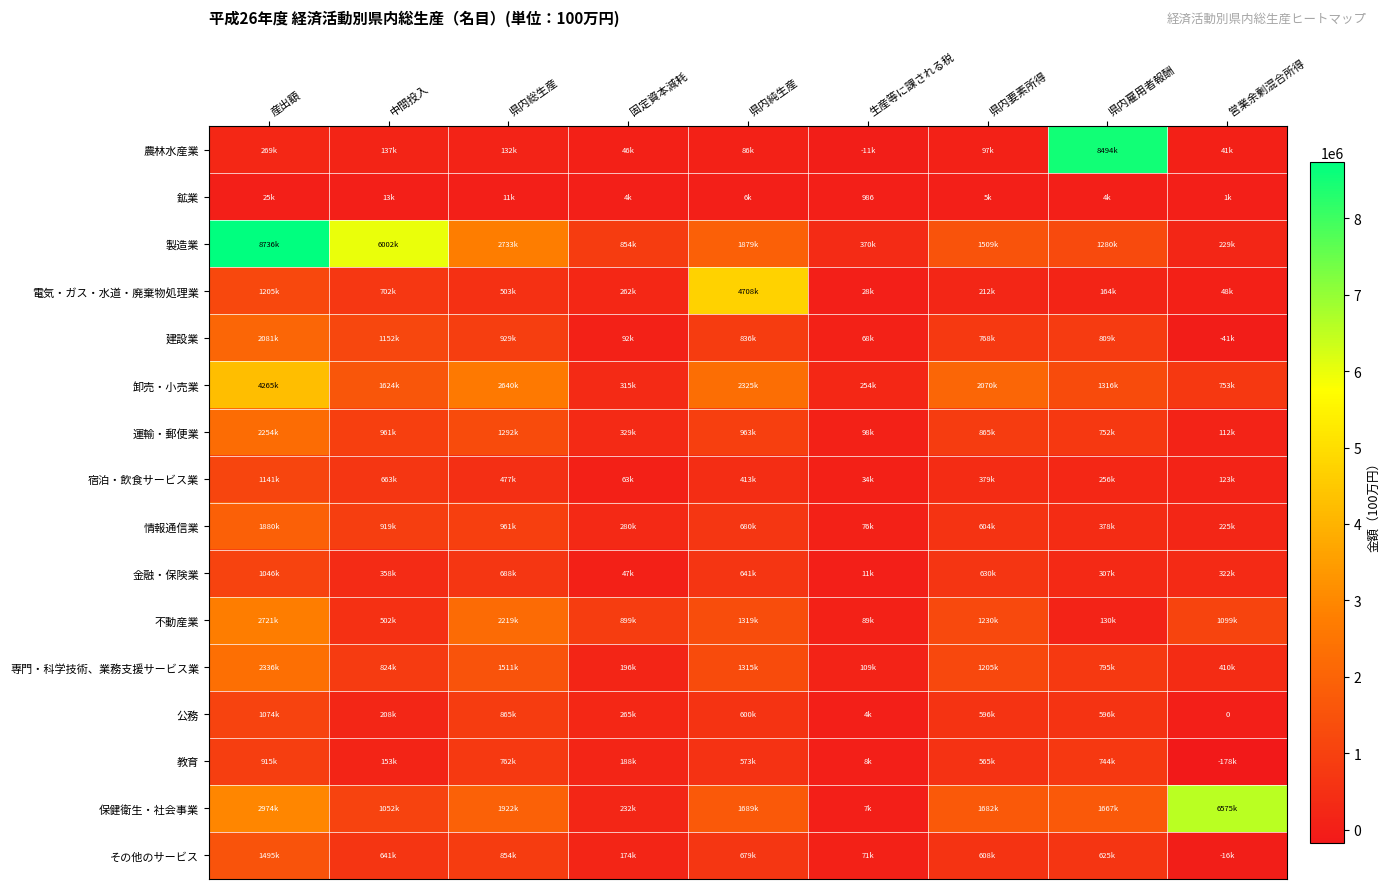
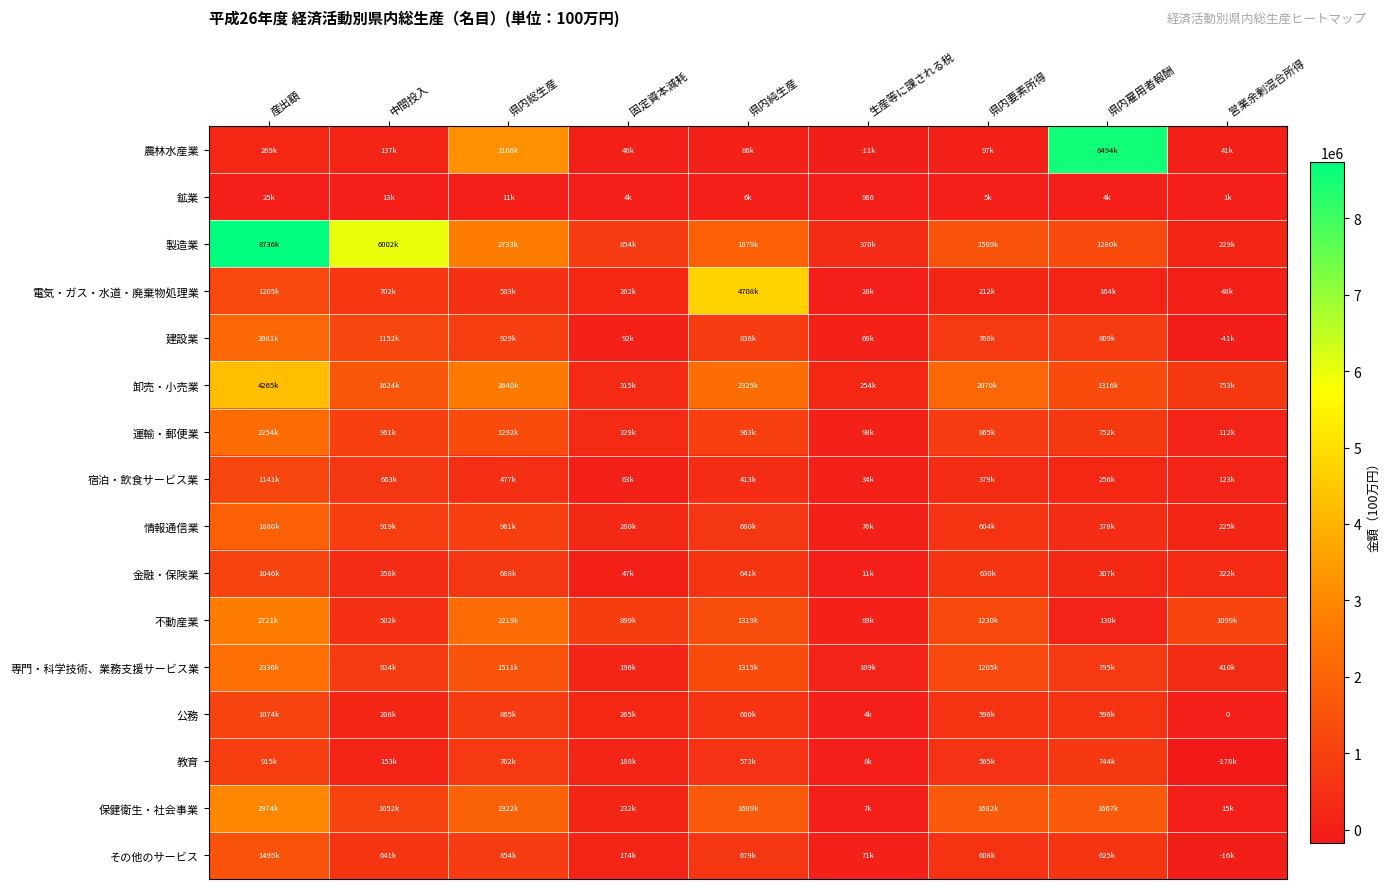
  {
    "農林水産業": {
      "産出額": "269k",
      "中間投入": "137k",
-     "県内総生産": "132k",
+     "県内総生産": "3166k",
      "固定資本減耗": "46k",
      "県内純生産": "86k",
      "生産等に課される税": "-11k",
      "県内要素所得": "97k",
      "県内雇用者報酬": "8494k",
      "営業余剰混合所得": "41k"
    },
    "鉱業": {
      "産出額": "25k",
      "中間投入": "13k",
      "県内総生産": "11k",
      "固定資本減耗": "4k",
      "県内純生産": "6k",
      "生産等に課される税": "986",
      "県内要素所得": "5k",
      "県内雇用者報酬": "4k",
      "営業余剰混合所得": "1k"
    },
    "製造業": {
      "産出額": "8736k",
      "中間投入": "6002k",
      "県内総生産": "2733k",
      "固定資本減耗": "854k",
      "県内純生産": "1879k",
      "生産等に課される税": "370k",
      "県内要素所得": "1509k",
      "県内雇用者報酬": "1280k",
      "営業余剰混合所得": "229k"
    },
    "電気・ガス・水道・廃棄物処理業": {
      "産出額": "1205k",
      "中間投入": "702k",
      "県内総生産": "503k",
      "固定資本減耗": "262k",
      "県内純生産": "4708k",
      "生産等に課される税": "28k",
      "県内要素所得": "212k",
      "県内雇用者報酬": "164k",
      "営業余剰混合所得": "48k"
    },
    "建設業": {
      "産出額": "2081k",
      "中間投入": "1152k",
      "県内総生産": "929k",
      "固定資本減耗": "92k",
      "県内純生産": "836k",
      "生産等に課される税": "68k",
      "県内要素所得": "768k",
      "県内雇用者報酬": "809k",
      "営業余剰混合所得": "-41k"
    },
    "卸売・小売業": {
      "産出額": "4265k",
      "中間投入": "1624k",
      "県内総生産": "2640k",
      "固定資本減耗": "315k",
      "県内純生産": "2325k",
      "生産等に課される税": "254k",
      "県内要素所得": "2070k",
      "県内雇用者報酬": "1316k",
      "営業余剰混合所得": "753k"
    },
    "運輸・郵便業": {
      "産出額": "2254k",
      "中間投入": "961k",
      "県内総生産": "1292k",
      "固定資本減耗": "329k",
      "県内純生産": "963k",
      "生産等に課される税": "98k",
      "県内要素所得": "865k",
      "県内雇用者報酬": "752k",
      "営業余剰混合所得": "112k"
    },
    "宿泊・飲食サービス業": {
      "産出額": "1141k",
      "中間投入": "663k",
      "県内総生産": "477k",
      "固定資本減耗": "63k",
      "県内純生産": "413k",
      "生産等に課される税": "34k",
      "県内要素所得": "379k",
      "県内雇用者報酬": "256k",
      "営業余剰混合所得": "123k"
    },
    "情報通信業": {
      "産出額": "1880k",
      "中間投入": "919k",
      "県内総生産": "961k",
      "固定資本減耗": "280k",
      "県内純生産": "680k",
      "生産等に課される税": "76k",
      "県内要素所得": "604k",
      "県内雇用者報酬": "378k",
      "営業余剰混合所得": "225k"
    },
    "金融・保険業": {
      "産出額": "1046k",
      "中間投入": "358k",
      "県内総生産": "688k",
      "固定資本減耗": "47k",
      "県内純生産": "641k",
      "生産等に課される税": "11k",
      "県内要素所得": "630k",
      "県内雇用者報酬": "307k",
      "営業余剰混合所得": "322k"
    },
    "不動産業": {
      "産出額": "2721k",
      "中間投入": "502k",
      "県内総生産": "2219k",
      "固定資本減耗": "899k",
      "県内純生産": "1319k",
      "生産等に課される税": "89k",
      "県内要素所得": "1230k",
      "県内雇用者報酬": "130k",
      "営業余剰混合所得": "1099k"
    },
    "専門・科学技術、業務支援サービス業": {
      "産出額": "2336k",
      "中間投入": "824k",
      "県内総生産": "1511k",
      "固定資本減耗": "196k",
      "県内純生産": "1315k",
      "生産等に課される税": "109k",
      "県内要素所得": "1205k",
      "県内雇用者報酬": "795k",
      "営業余剰混合所得": "410k"
    },
    "公務": {
      "産出額": "1074k",
      "中間投入": "208k",
      "県内総生産": "865k",
      "固定資本減耗": "265k",
      "県内純生産": "600k",
      "生産等に課される税": "4k",
      "県内要素所得": "596k",
      "県内雇用者報酬": "596k",
      "営業余剰混合所得": "0"
    },
    "教育": {
      "産出額": "915k",
      "中間投入": "153k",
      "県内総生産": "762k",
      "固定資本減耗": "188k",
      "県内純生産": "573k",
      "生産等に課される税": "8k",
      "県内要素所得": "565k",
      "県内雇用者報酬": "744k",
      "営業余剰混合所得": "-178k"
    },
    "保健衛生・社会事業": {
      "産出額": "2974k",
      "中間投入": "1052k",
      "県内総生産": "1922k",
      "固定資本減耗": "232k",
      "県内純生産": "1689k",
      "生産等に課される税": "7k",
      "県内要素所得": "1682k",
      "県内雇用者報酬": "1667k",
-     "営業余剰混合所得": "6575k"
+     "営業余剰混合所得": "15k"
    },
    "その他のサービス": {
      "産出額": "1495k",
      "中間投入": "641k",
      "県内総生産": "854k",
      "固定資本減耗": "174k",
      "県内純生産": "679k",
      "生産等に課される税": "71k",
      "県内要素所得": "608k",
      "県内雇用者報酬": "625k",
      "営業余剰混合所得": "-16k"
    }
  }
